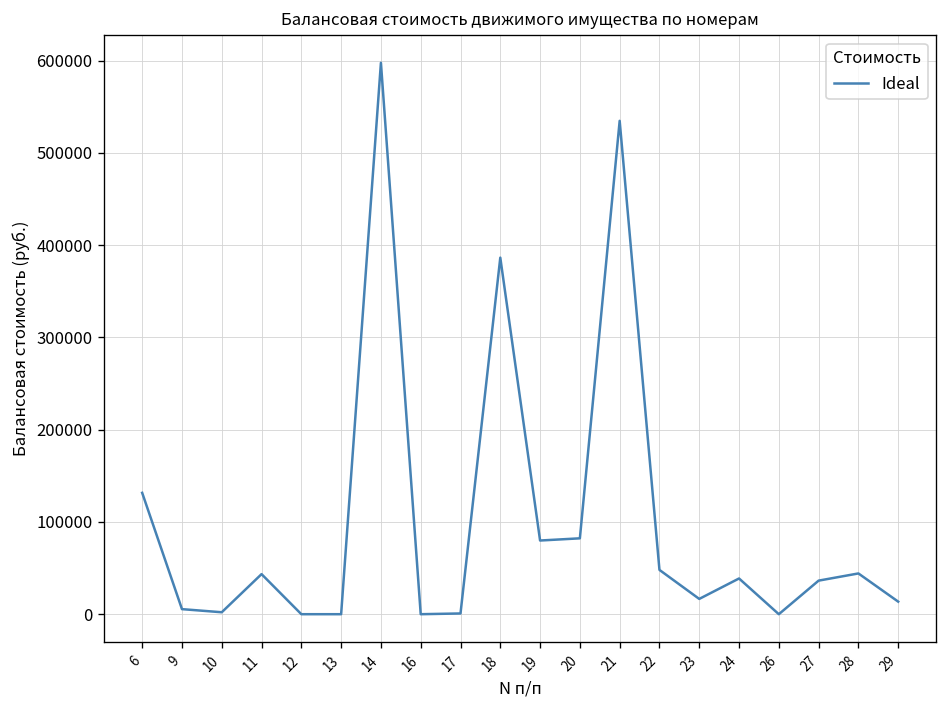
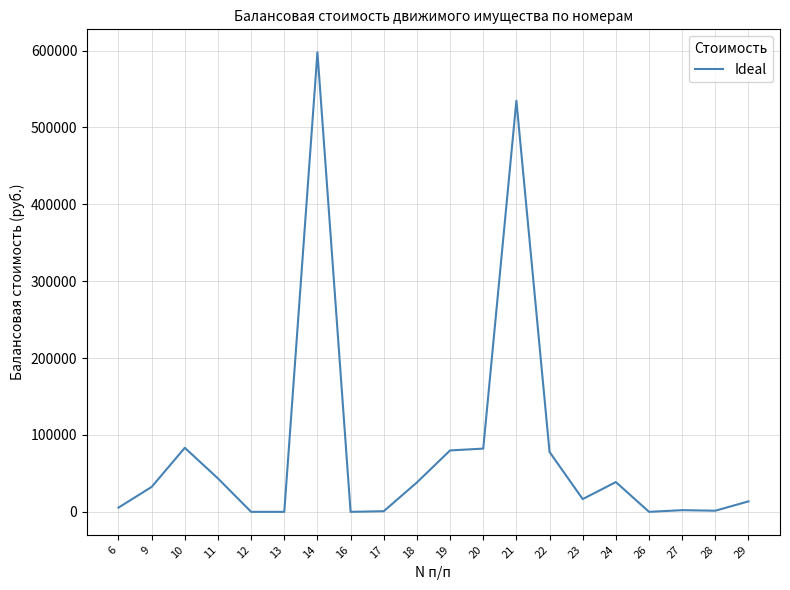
  {
-   "6": 130000,
-   "9": 10000,
-   "10": 0,
+   "6": 10000,
+   "9": 30000,
+   "10": 80000,
    "11": 40000,
    "12": 0,
    "13": 0,
    "14": 600000,
    "16": 0,
    "17": 0,
-   "18": 390000,
+   "18": 40000,
    "19": 80000,
    "20": 80000,
    "21": 530000,
-   "22": 50000,
+   "22": 80000,
    "23": 20000,
    "24": 40000,
    "26": 0,
-   "27": 40000,
-   "28": 40000,
+   "27": 0,
+   "28": 0,
    "29": 10000
  }
